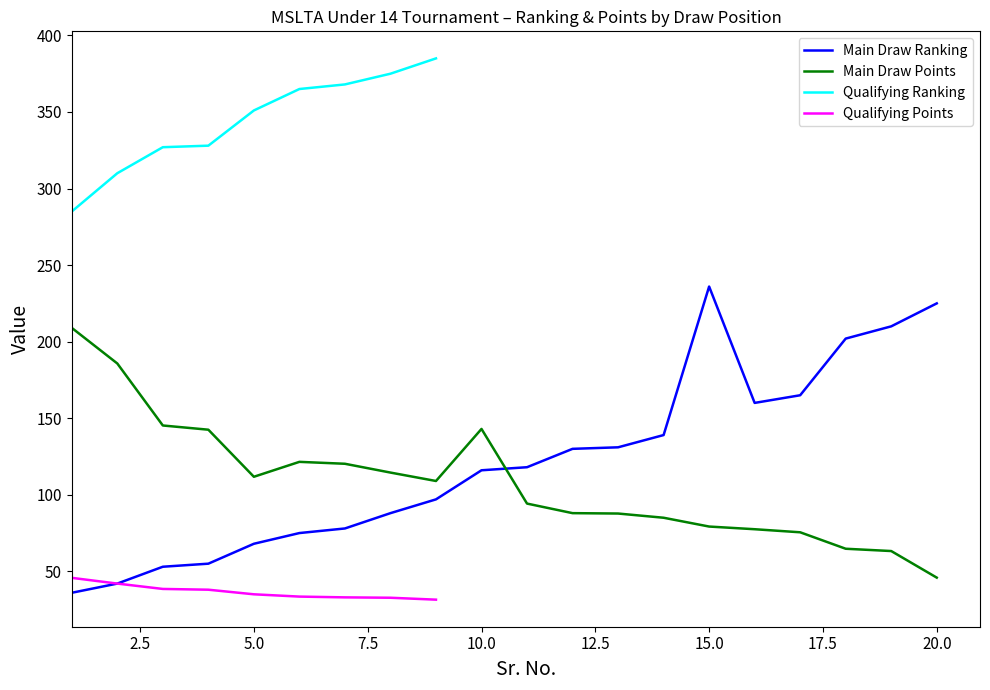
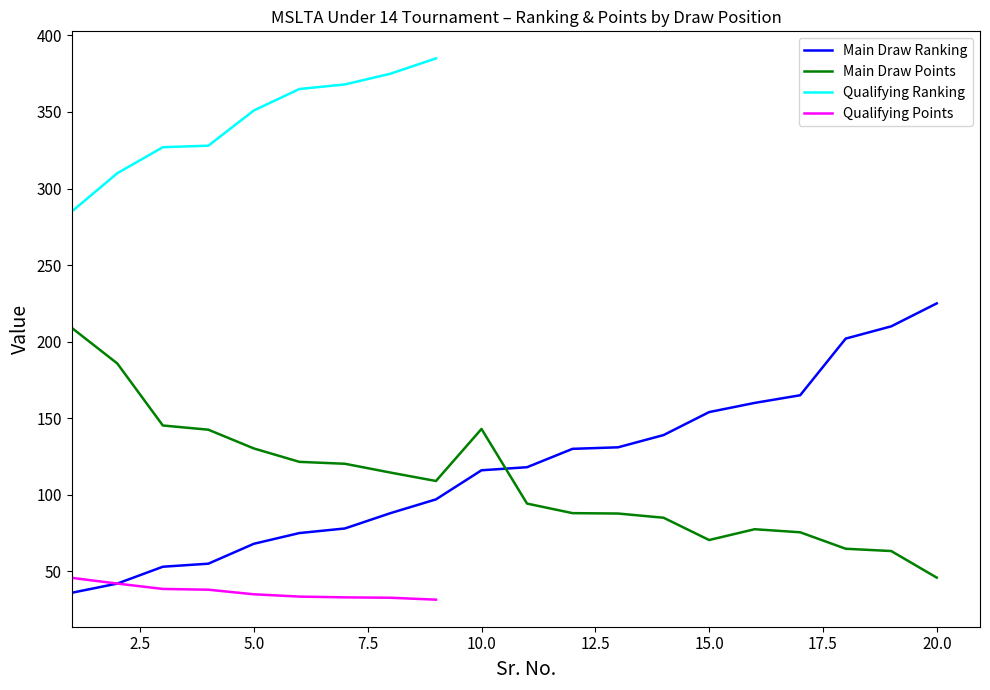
  {
    "Main Draw Ranking": {
      "5.0": 68,
      "10.0": 116,
-     "15.0": 236,
+     "15.0": 154,
      "20.0": 225
    },
    "Main Draw Points": {
-     "5.0": 112,
+     "5.0": 130,
      "10.0": 143,
-     "15.0": 79,
+     "15.0": 70,
      "20.0": 46
    },
    "Qualifying Ranking": {
      "5.0": 351
    },
    "Qualifying Points": {
      "5.0": 35
    }
  }
